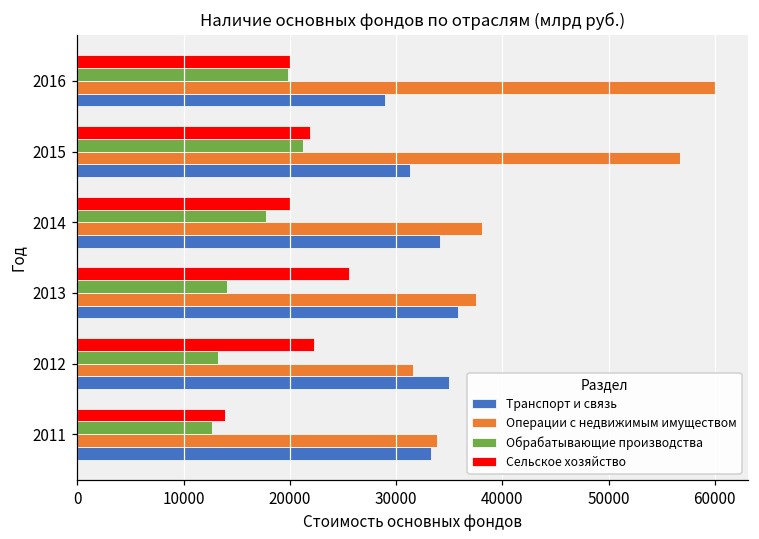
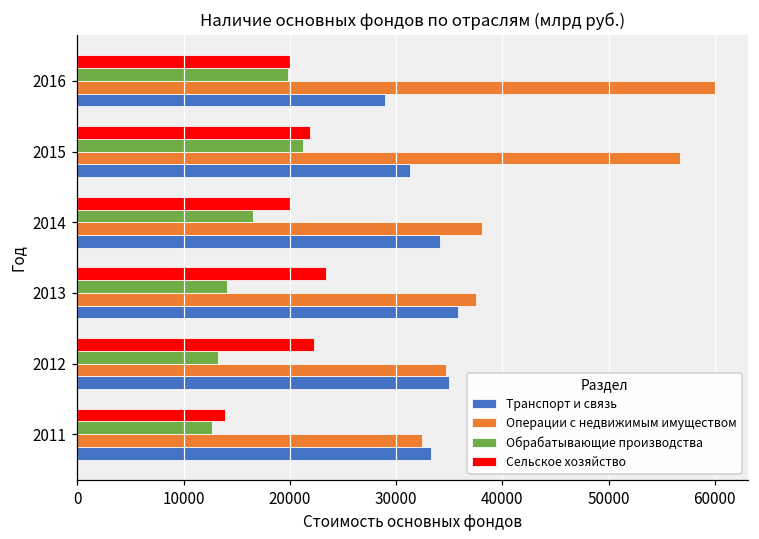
  {
    "Транспорт и связь": {
      "2016": 29000,
      "2015": 31000,
      "2014": 34000,
      "2013": 36000,
      "2012": 35000,
      "2011": 33000
    },
    "Операции с недвижимым имуществом": {
      "2016": 60000,
      "2015": 57000,
      "2014": 38000,
      "2013": 38000,
-     "2012": 32000,
-     "2011": 34000
+     "2012": 35000,
+     "2011": 32000
    },
    "Обрабатывающие производства": {
      "2016": 20000,
      "2015": 21000,
-     "2014": 18000,
+     "2014": 17000,
      "2013": 14000,
      "2012": 13000,
      "2011": 13000
    },
    "Сельское хозяйство": {
      "2016": 20000,
      "2015": 22000,
      "2014": 20000,
-     "2013": 26000,
+     "2013": 23000,
      "2012": 22000,
      "2011": 14000
    }
  }
